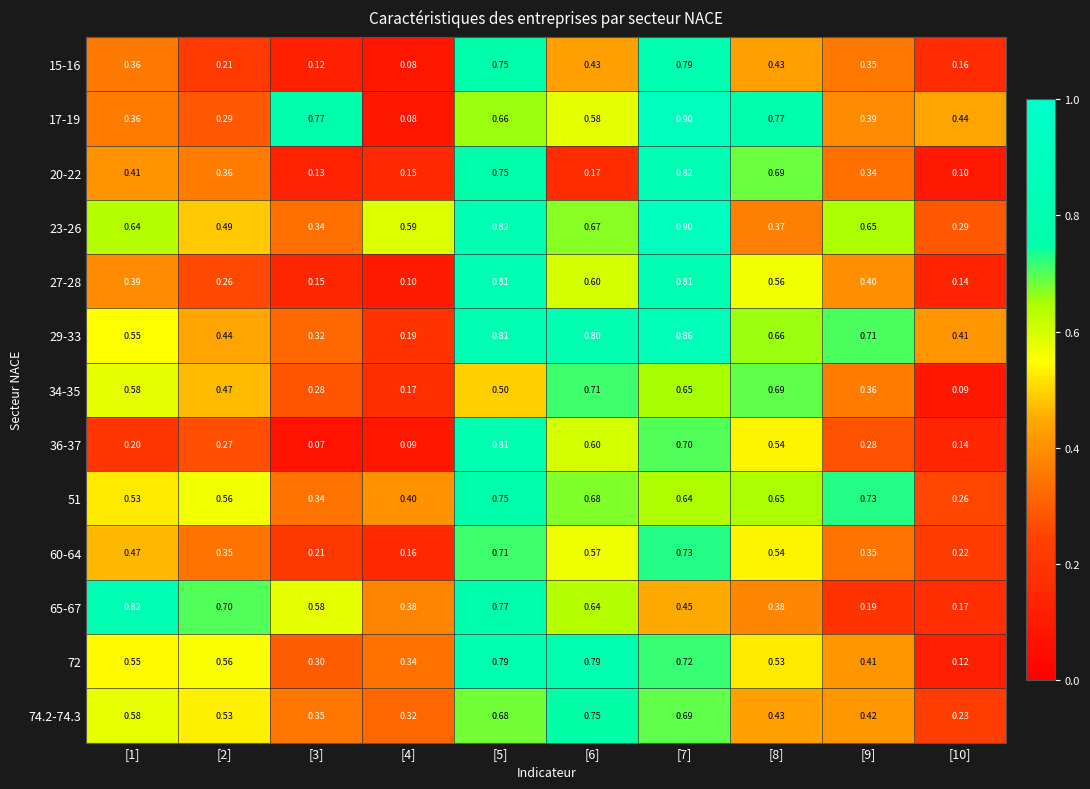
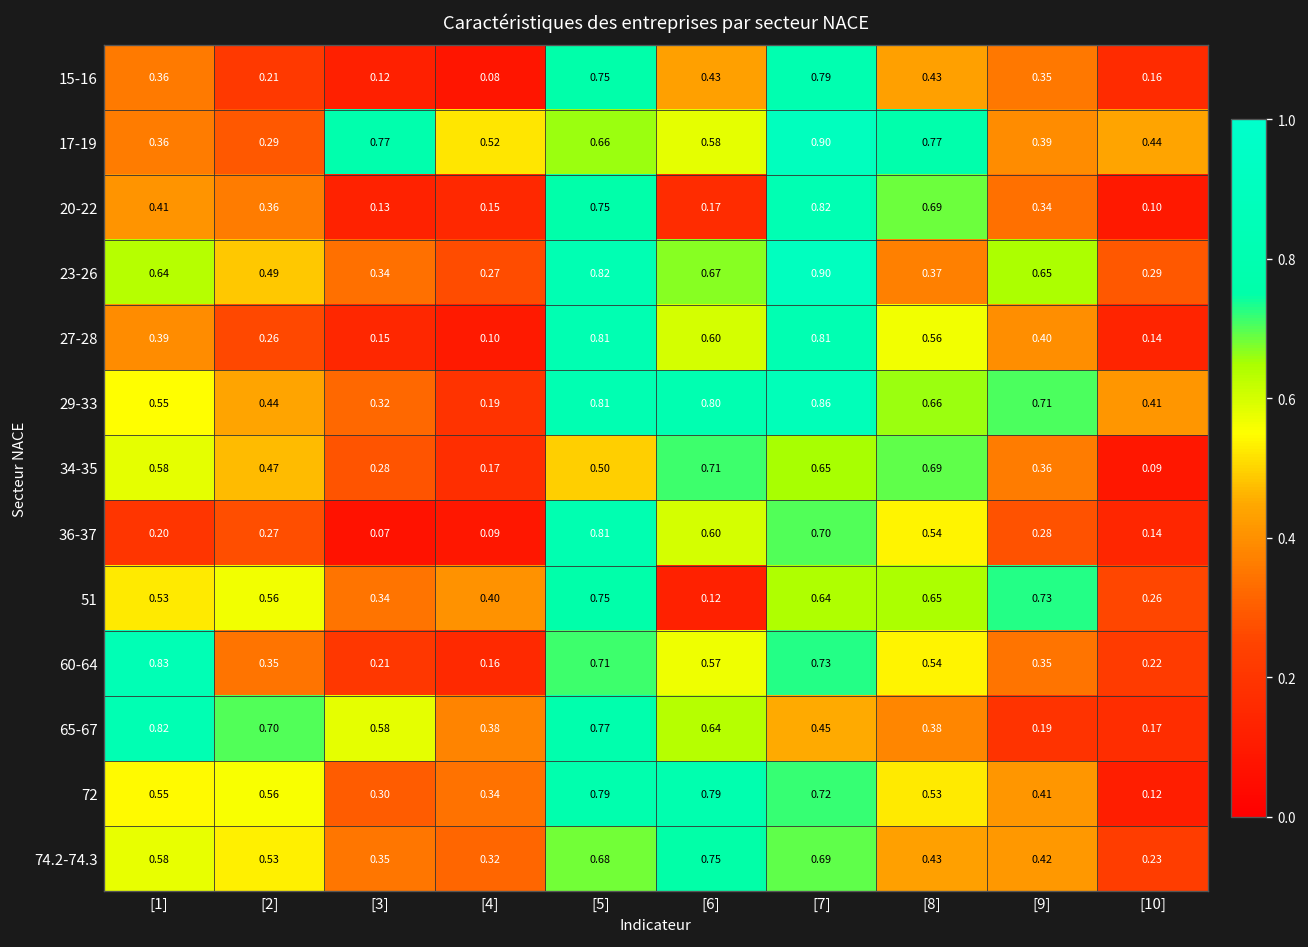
  {
    "15-16": {
      "[1]": 0.36,
      "[2]": 0.21,
      "[3]": 0.12,
      "[4]": 0.08,
      "[5]": 0.75,
      "[6]": 0.43,
      "[7]": 0.79,
      "[8]": 0.43,
      "[9]": 0.35,
      "[10]": 0.16
    },
    "17-19": {
      "[1]": 0.36,
      "[2]": 0.29,
      "[3]": 0.77,
-     "[4]": 0.08,
+     "[4]": 0.52,
      "[5]": 0.66,
      "[6]": 0.58,
      "[7]": 0.90,
      "[8]": 0.77,
      "[9]": 0.39,
      "[10]": 0.44
    },
    "20-22": {
      "[1]": 0.41,
      "[2]": 0.36,
      "[3]": 0.13,
      "[4]": 0.15,
      "[5]": 0.75,
      "[6]": 0.17,
      "[7]": 0.82,
      "[8]": 0.69,
      "[9]": 0.34,
      "[10]": 0.10
    },
    "23-26": {
      "[1]": 0.64,
      "[2]": 0.49,
      "[3]": 0.34,
-     "[4]": 0.59,
+     "[4]": 0.27,
      "[5]": 0.82,
      "[6]": 0.67,
      "[7]": 0.90,
      "[8]": 0.37,
      "[9]": 0.65,
      "[10]": 0.29
    },
    "27-28": {
      "[1]": 0.39,
      "[2]": 0.26,
      "[3]": 0.15,
      "[4]": 0.10,
      "[5]": 0.81,
      "[6]": 0.60,
      "[7]": 0.81,
      "[8]": 0.56,
      "[9]": 0.40,
      "[10]": 0.14
    },
    "29-33": {
      "[1]": 0.55,
      "[2]": 0.44,
      "[3]": 0.32,
      "[4]": 0.19,
      "[5]": 0.81,
      "[6]": 0.80,
      "[7]": 0.86,
      "[8]": 0.66,
      "[9]": 0.71,
      "[10]": 0.41
    },
    "34-35": {
      "[1]": 0.58,
      "[2]": 0.47,
      "[3]": 0.28,
      "[4]": 0.17,
      "[5]": 0.50,
      "[6]": 0.71,
      "[7]": 0.65,
      "[8]": 0.69,
      "[9]": 0.36,
      "[10]": 0.09
    },
    "36-37": {
      "[1]": 0.20,
      "[2]": 0.27,
      "[3]": 0.07,
      "[4]": 0.09,
      "[5]": 0.81,
      "[6]": 0.60,
      "[7]": 0.70,
      "[8]": 0.54,
      "[9]": 0.28,
      "[10]": 0.14
    },
    "51": {
      "[1]": 0.53,
      "[2]": 0.56,
      "[3]": 0.34,
      "[4]": 0.40,
      "[5]": 0.75,
-     "[6]": 0.68,
+     "[6]": 0.12,
      "[7]": 0.64,
      "[8]": 0.65,
      "[9]": 0.73,
      "[10]": 0.26
    },
    "60-64": {
-     "[1]": 0.47,
+     "[1]": 0.83,
      "[2]": 0.35,
      "[3]": 0.21,
      "[4]": 0.16,
      "[5]": 0.71,
      "[6]": 0.57,
      "[7]": 0.73,
      "[8]": 0.54,
      "[9]": 0.35,
      "[10]": 0.22
    },
    "65-67": {
      "[1]": 0.82,
      "[2]": 0.70,
      "[3]": 0.58,
      "[4]": 0.38,
      "[5]": 0.77,
      "[6]": 0.64,
      "[7]": 0.45,
      "[8]": 0.38,
      "[9]": 0.19,
      "[10]": 0.17
    },
    "72": {
      "[1]": 0.55,
      "[2]": 0.56,
      "[3]": 0.30,
      "[4]": 0.34,
      "[5]": 0.79,
      "[6]": 0.79,
      "[7]": 0.72,
      "[8]": 0.53,
      "[9]": 0.41,
      "[10]": 0.12
    },
    "74.2-74.3": {
      "[1]": 0.58,
      "[2]": 0.53,
      "[3]": 0.35,
      "[4]": 0.32,
      "[5]": 0.68,
      "[6]": 0.75,
      "[7]": 0.69,
      "[8]": 0.43,
      "[9]": 0.42,
      "[10]": 0.23
    }
  }
